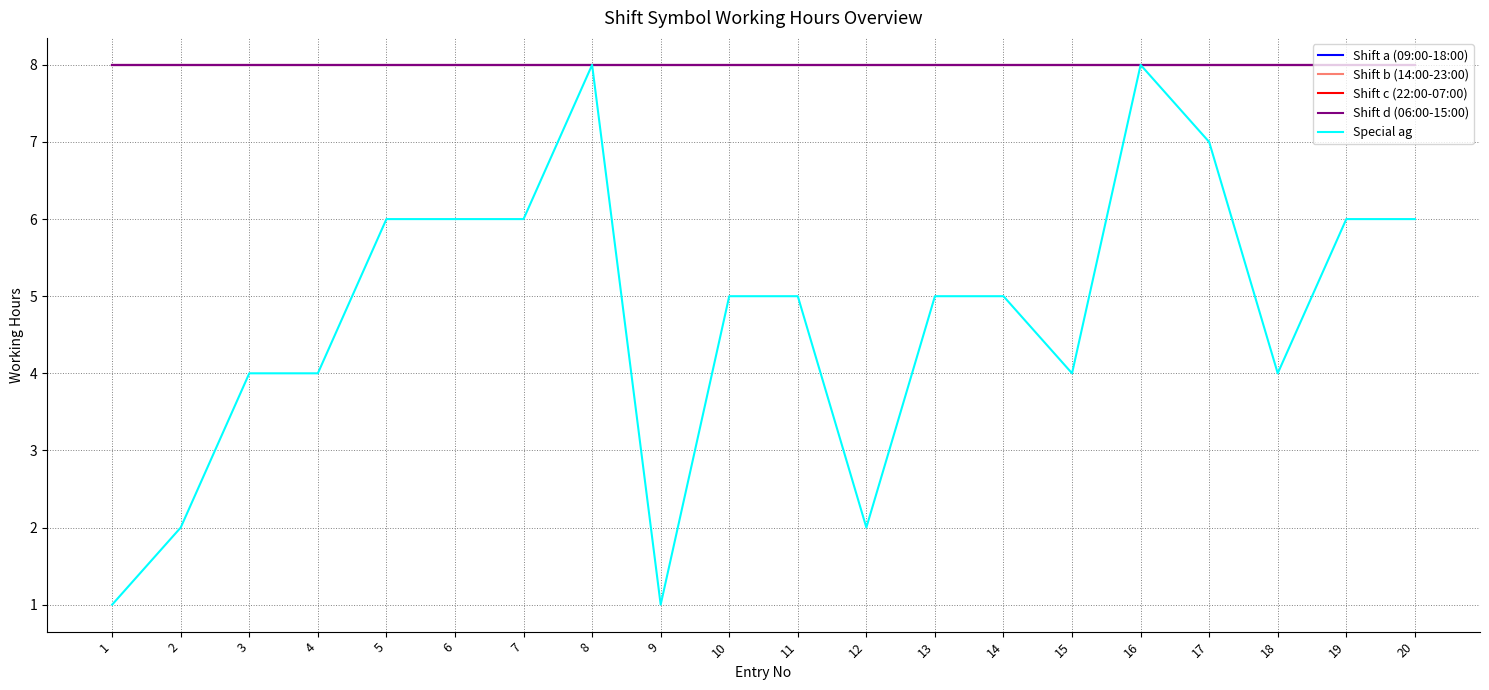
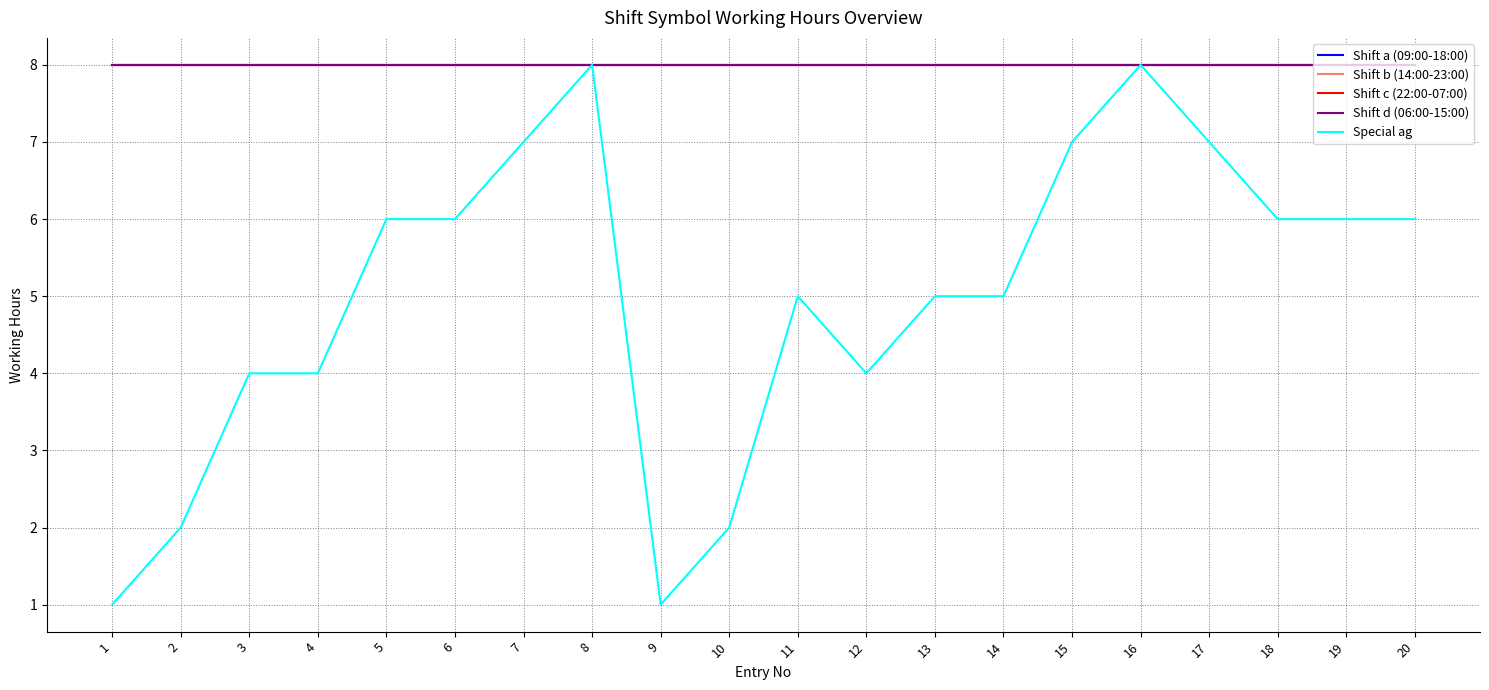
  {
    "Shift d (06:00-15:00)": {
      "1": 8,
      "2": 8,
      "3": 8,
      "4": 8,
      "5": 8,
      "6": 8,
      "7": 8,
      "9": 8,
      "10": 8,
      "11": 8,
      "12": 8,
      "13": 8,
      "14": 8,
      "15": 8,
      "17": 8,
      "18": 8
    },
    "Special ag": {
      "1": 1,
      "2": 2,
      "3": 4,
      "4": 4,
      "5": 6,
      "6": 6,
-     "7": 6,
+     "7": 7,
      "9": 1,
-     "10": 5,
+     "10": 2,
      "11": 5,
-     "12": 2,
+     "12": 4,
      "13": 5,
      "14": 5,
-     "15": 4,
+     "15": 7,
      "17": 7,
-     "18": 4,
+     "18": 6,
      "19": 6,
      "20": 6
    }
  }
